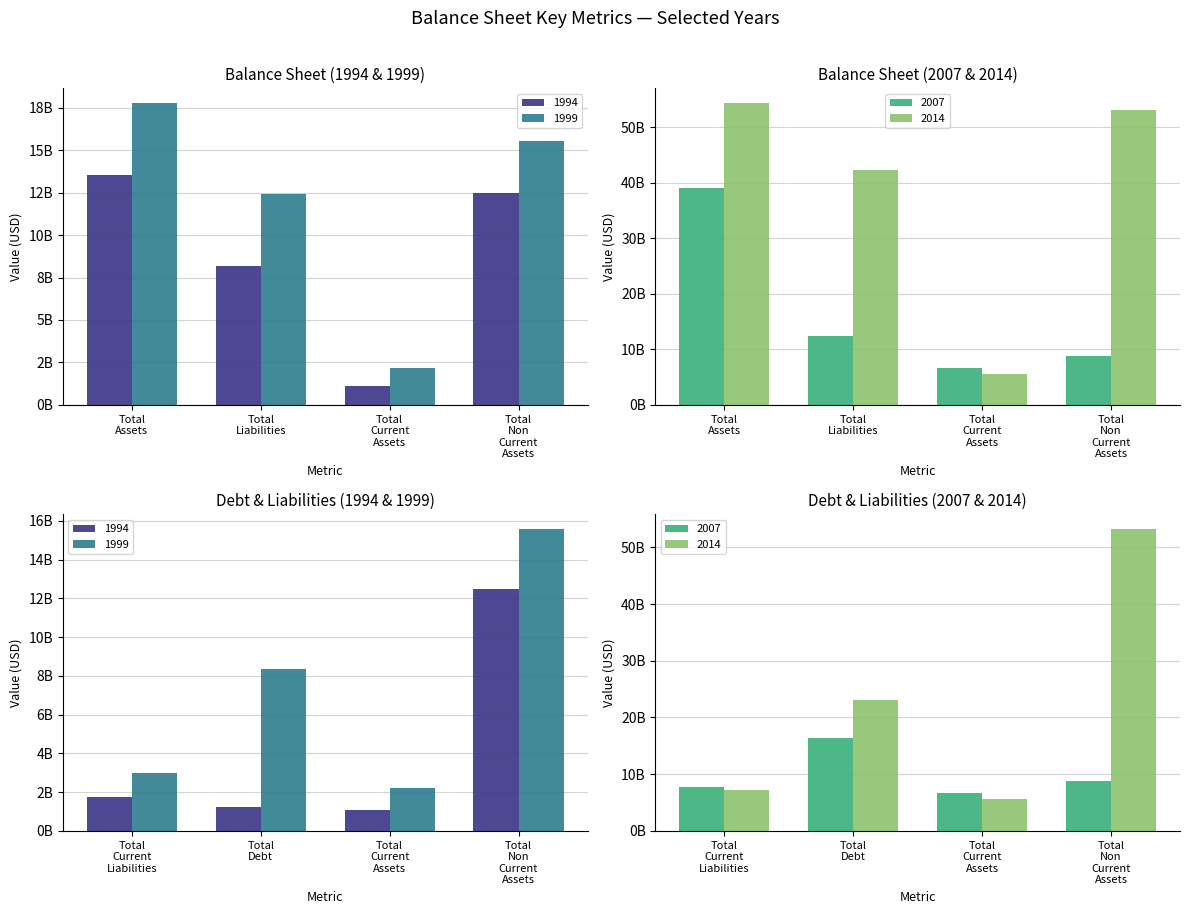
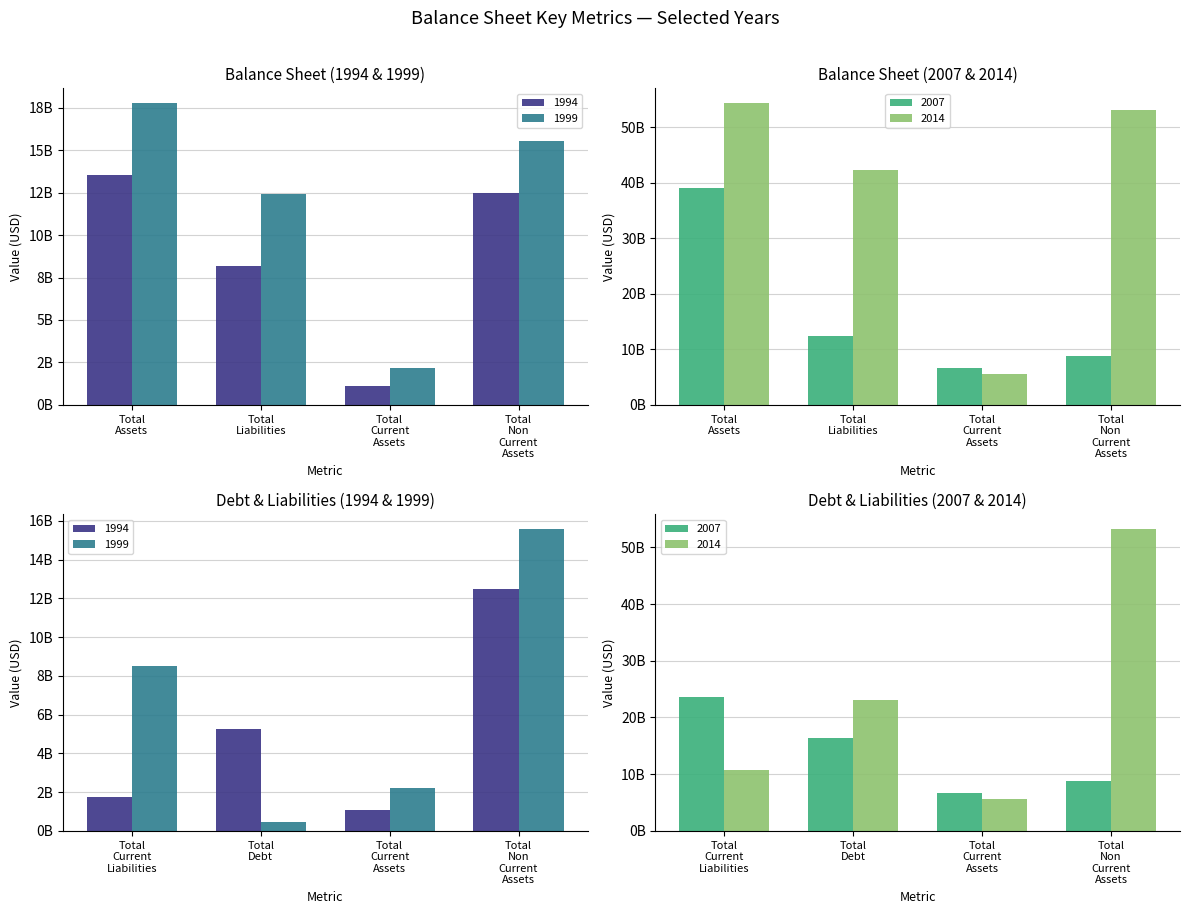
  {
    "Balance Sheet (2007 & 2014)": {
      "2007": {
        "Total Assets": 39000000000,
        "Total Liabilities": 12000000000,
        "Total Current Assets": 7000000000,
        "Total Non Current Assets": 9000000000
      },
      "2014": {
        "Total Assets": 54000000000,
        "Total Liabilities": 42000000000,
        "Total Current Assets": 6000000000,
        "Total Non Current Assets": 53000000000
      }
    },
    "Debt & Liabilities (1994 & 1999)": {
      "1994": {
        "Total Current Liabilities": 1700000000,
-       "Total Debt": 1300000000,
+       "Total Debt": 5300000000,
        "Total Current Assets": 1100000000,
        "Total Non Current Assets": 12500000000
      },
      "1999": {
-       "Total Current Liabilities": 3000000000,
-       "Total Debt": 8300000000,
+       "Total Current Liabilities": 8500000000,
+       "Total Debt": 500000000,
        "Total Current Assets": 2200000000,
        "Total Non Current Assets": 15600000000
      }
    },
    "Debt & Liabilities (2007 & 2014)": {
      "2007": {
-       "Total Current Liabilities": 8000000000,
+       "Total Current Liabilities": 24000000000,
        "Total Debt": 16000000000,
        "Total Current Assets": 7000000000,
        "Total Non Current Assets": 9000000000
      },
      "2014": {
-       "Total Current Liabilities": 7000000000,
+       "Total Current Liabilities": 11000000000,
        "Total Debt": 23000000000,
        "Total Current Assets": 6000000000,
        "Total Non Current Assets": 53000000000
      }
    }
  }
